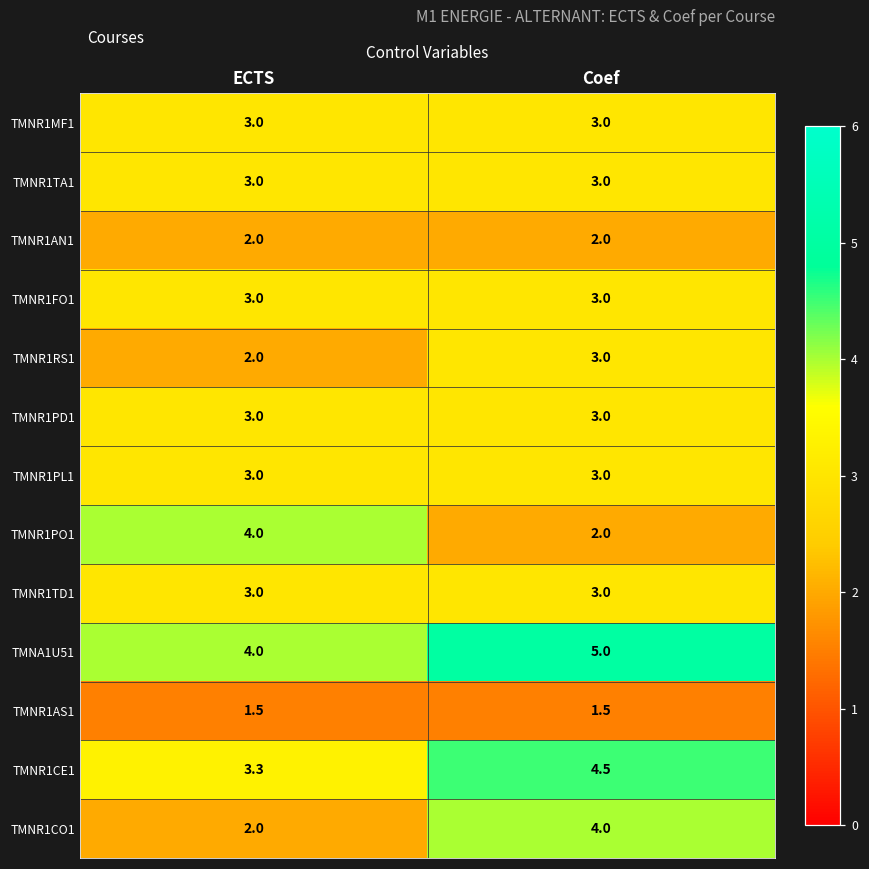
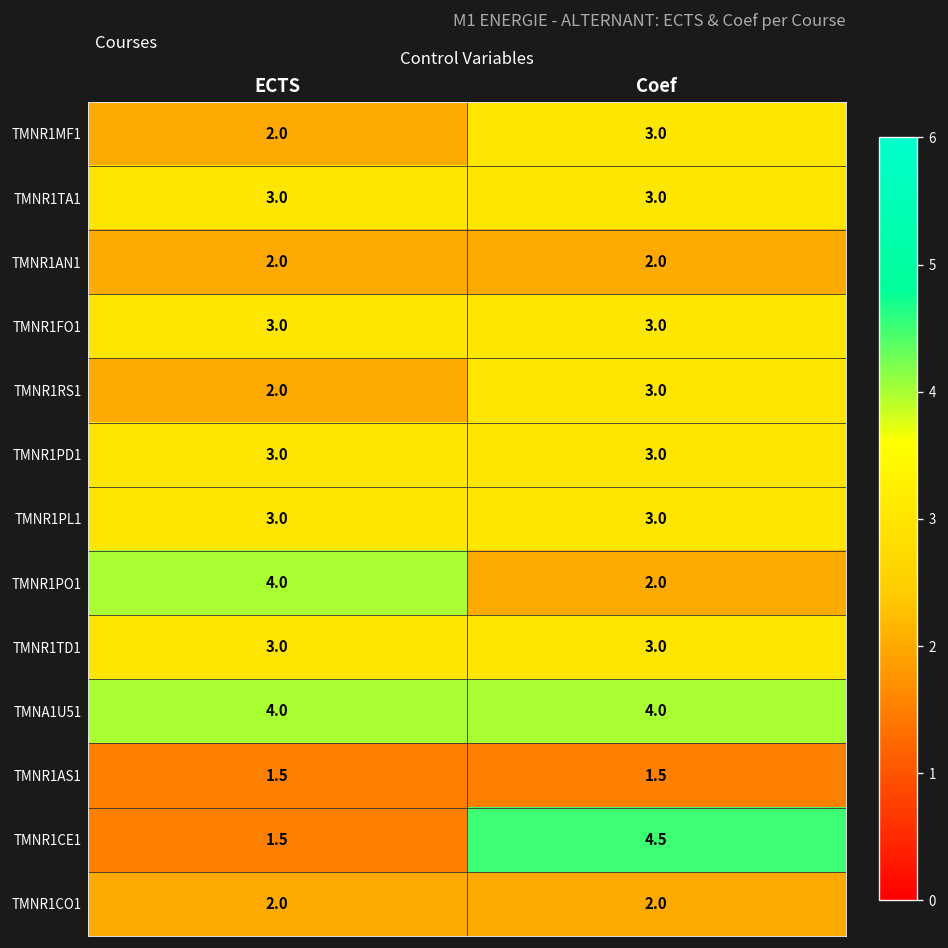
  {
    "TMNR1MF1": {
-     "ECTS": 3.0,
+     "ECTS": 2.0,
      "Coef": 3.0
    },
    "TMNR1TA1": {
      "ECTS": 3.0,
      "Coef": 3.0
    },
    "TMNR1AN1": {
      "ECTS": 2.0,
      "Coef": 2.0
    },
    "TMNR1FO1": {
      "ECTS": 3.0,
      "Coef": 3.0
    },
    "TMNR1RS1": {
      "ECTS": 2.0,
      "Coef": 3.0
    },
    "TMNR1PD1": {
      "ECTS": 3.0,
      "Coef": 3.0
    },
    "TMNR1PL1": {
      "ECTS": 3.0,
      "Coef": 3.0
    },
    "TMNR1PO1": {
      "ECTS": 4.0,
      "Coef": 2.0
    },
    "TMNR1TD1": {
      "ECTS": 3.0,
      "Coef": 3.0
    },
    "TMNA1U51": {
      "ECTS": 4.0,
-     "Coef": 5.0
+     "Coef": 4.0
    },
    "TMNR1AS1": {
      "ECTS": 1.5,
      "Coef": 1.5
    },
    "TMNR1CE1": {
-     "ECTS": 3.3,
+     "ECTS": 1.5,
      "Coef": 4.5
    },
    "TMNR1CO1": {
      "ECTS": 2.0,
-     "Coef": 4.0
+     "Coef": 2.0
    }
  }
